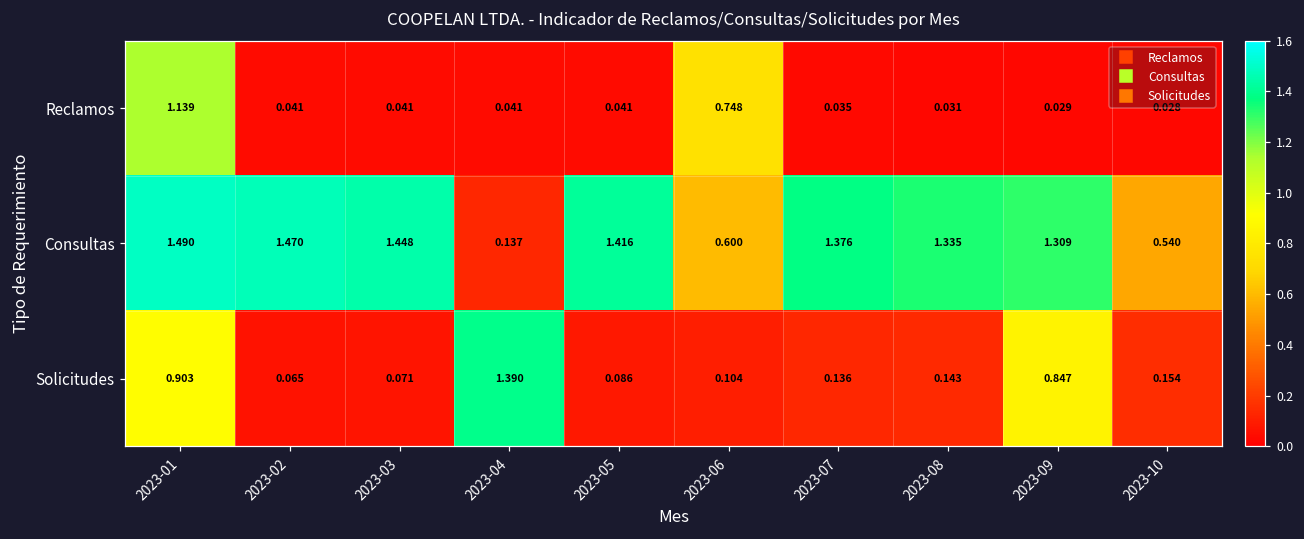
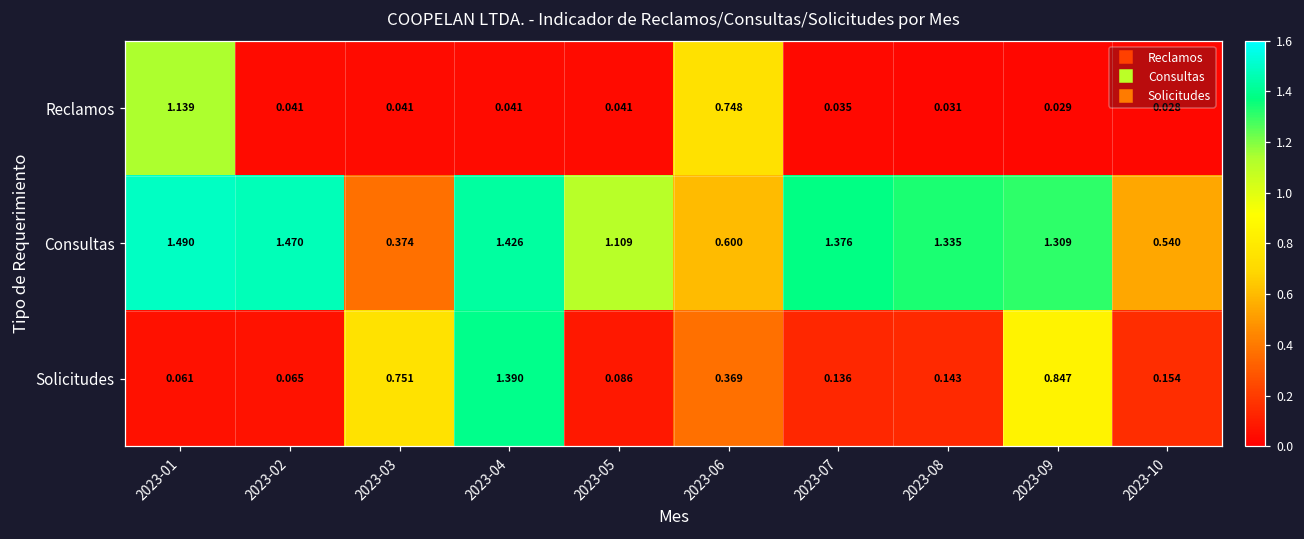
  {
    "Reclamos": {
      "2023-01": 1.139,
      "2023-02": 0.041,
      "2023-03": 0.041,
      "2023-04": 0.041,
      "2023-05": 0.041,
      "2023-06": 0.748,
      "2023-07": 0.035,
      "2023-08": 0.031,
      "2023-09": 0.029,
      "2023-10": 0.028
    },
    "Consultas": {
      "2023-01": 1.490,
      "2023-02": 1.470,
-     "2023-03": 1.448,
-     "2023-04": 0.137,
-     "2023-05": 1.416,
+     "2023-03": 0.374,
+     "2023-04": 1.426,
+     "2023-05": 1.109,
      "2023-06": 0.600,
      "2023-07": 1.376,
      "2023-08": 1.335,
      "2023-09": 1.309,
      "2023-10": 0.540
    },
    "Solicitudes": {
-     "2023-01": 0.903,
+     "2023-01": 0.061,
      "2023-02": 0.065,
-     "2023-03": 0.071,
+     "2023-03": 0.751,
      "2023-04": 1.390,
      "2023-05": 0.086,
-     "2023-06": 0.104,
+     "2023-06": 0.369,
      "2023-07": 0.136,
      "2023-08": 0.143,
      "2023-09": 0.847,
      "2023-10": 0.154
    }
  }
